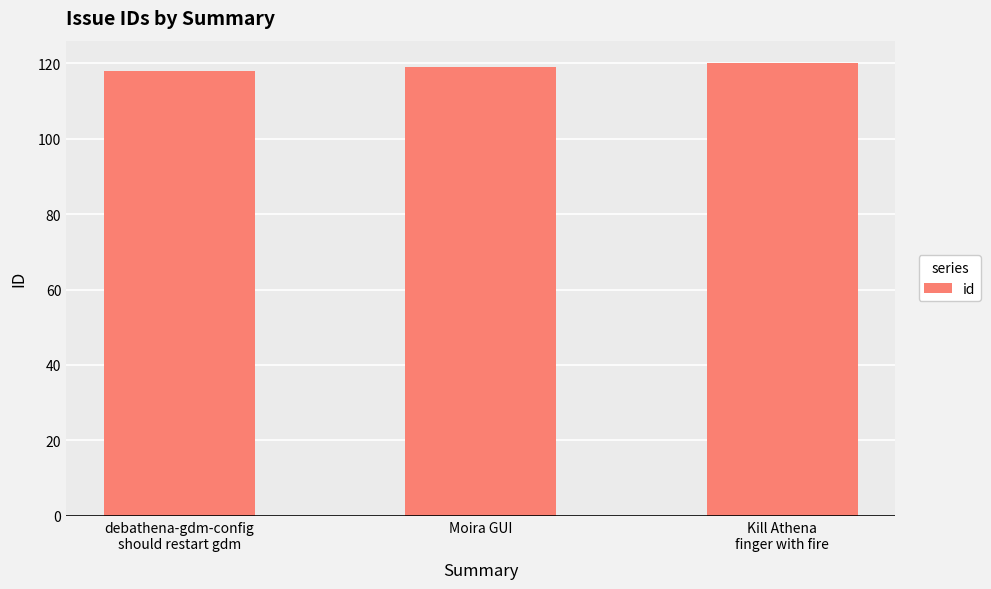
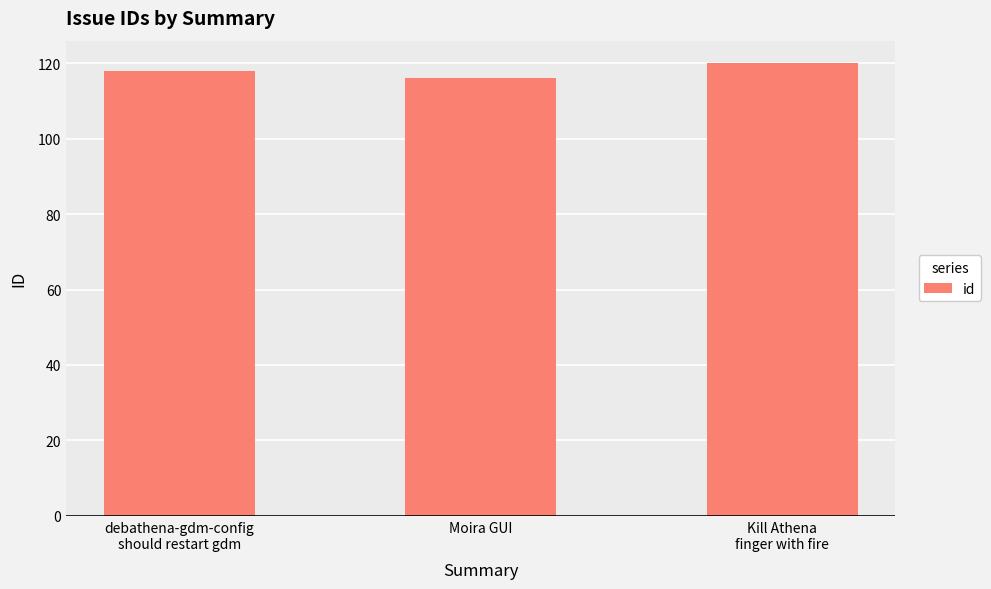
  {
    "debathena-gdm-config should restart gdm": 118,
-   "Moira GUI": 119,
+   "Moira GUI": 116,
    "Kill Athena finger with fire": 120
  }
